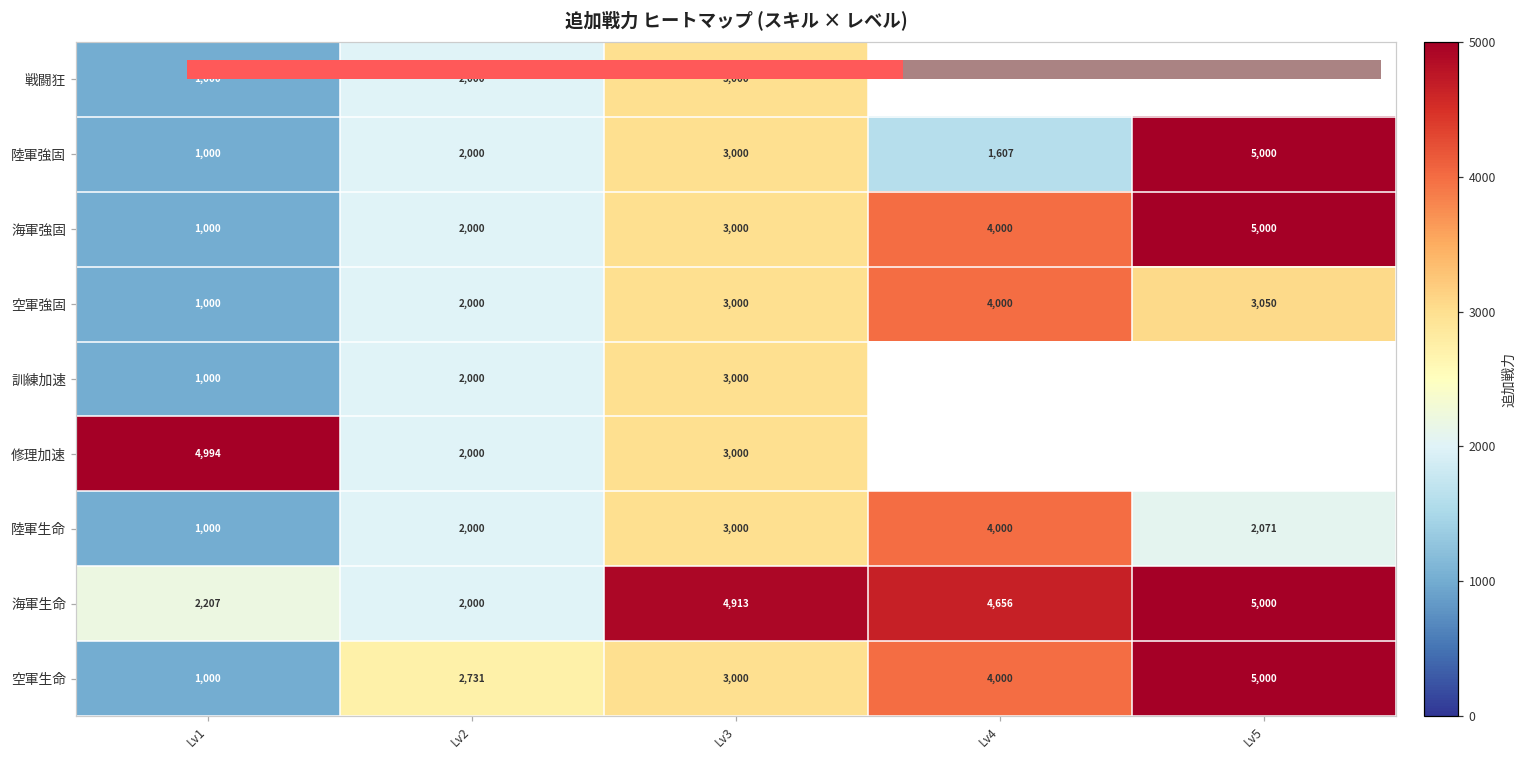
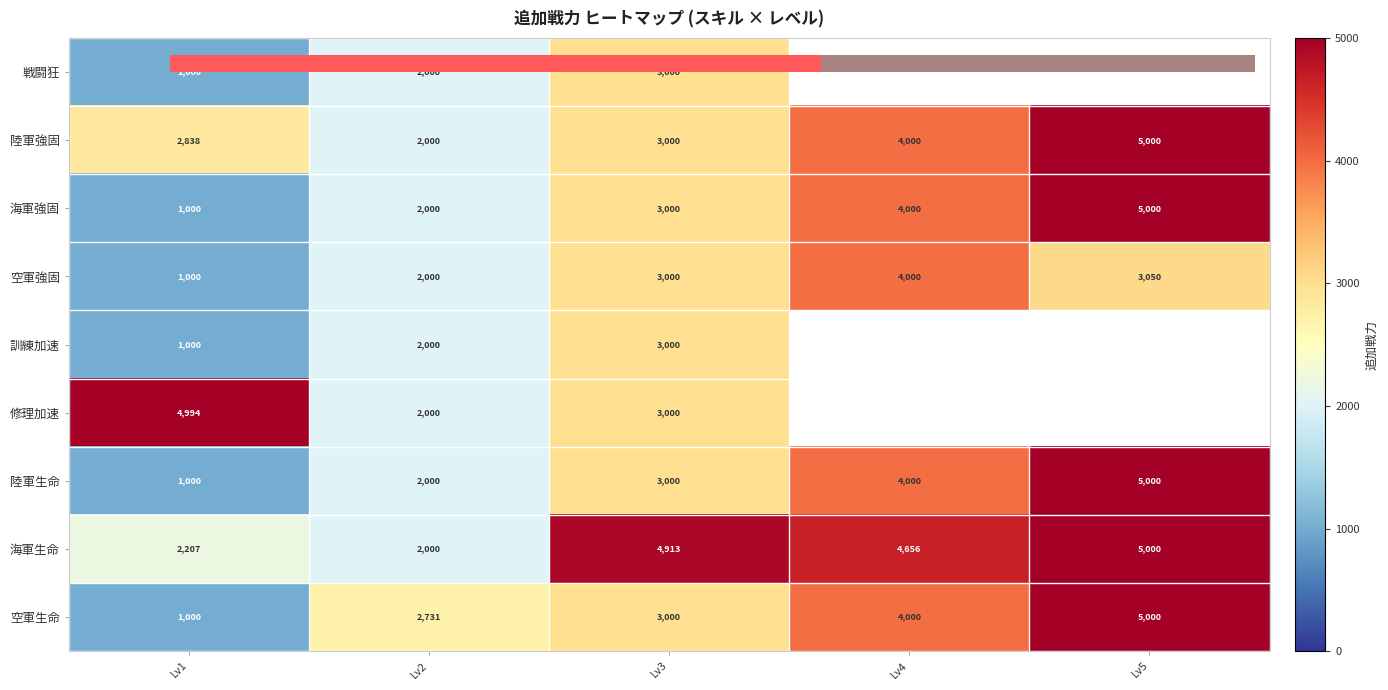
  {
    "戦闘狂": {
      "Lv1": "1,000",
      "Lv2": "2,000",
      "Lv3": "3,000"
    },
    "陸軍強固": {
-     "Lv1": "1,000",
+     "Lv1": "2,838",
      "Lv2": "2,000",
      "Lv3": "3,000",
-     "Lv4": "1,607",
+     "Lv4": "4,000",
      "Lv5": "5,000"
    },
    "海軍強固": {
      "Lv1": "1,000",
      "Lv2": "2,000",
      "Lv3": "3,000",
      "Lv4": "4,000",
      "Lv5": "5,000"
    },
    "空軍強固": {
      "Lv1": "1,000",
      "Lv2": "2,000",
      "Lv3": "3,000",
      "Lv4": "4,000",
      "Lv5": "3,050"
    },
    "訓練加速": {
      "Lv1": "1,000",
      "Lv2": "2,000",
      "Lv3": "3,000"
    },
    "修理加速": {
      "Lv1": "4,994",
      "Lv2": "2,000",
      "Lv3": "3,000"
    },
    "陸軍生命": {
      "Lv1": "1,000",
      "Lv2": "2,000",
      "Lv3": "3,000",
      "Lv4": "4,000",
-     "Lv5": "2,071"
+     "Lv5": "5,000"
    },
    "海軍生命": {
      "Lv1": "2,207",
      "Lv2": "2,000",
      "Lv3": "4,913",
      "Lv4": "4,656",
      "Lv5": "5,000"
    },
    "空軍生命": {
      "Lv1": "1,000",
      "Lv2": "2,731",
      "Lv3": "3,000",
      "Lv4": "4,000",
      "Lv5": "5,000"
    }
  }
